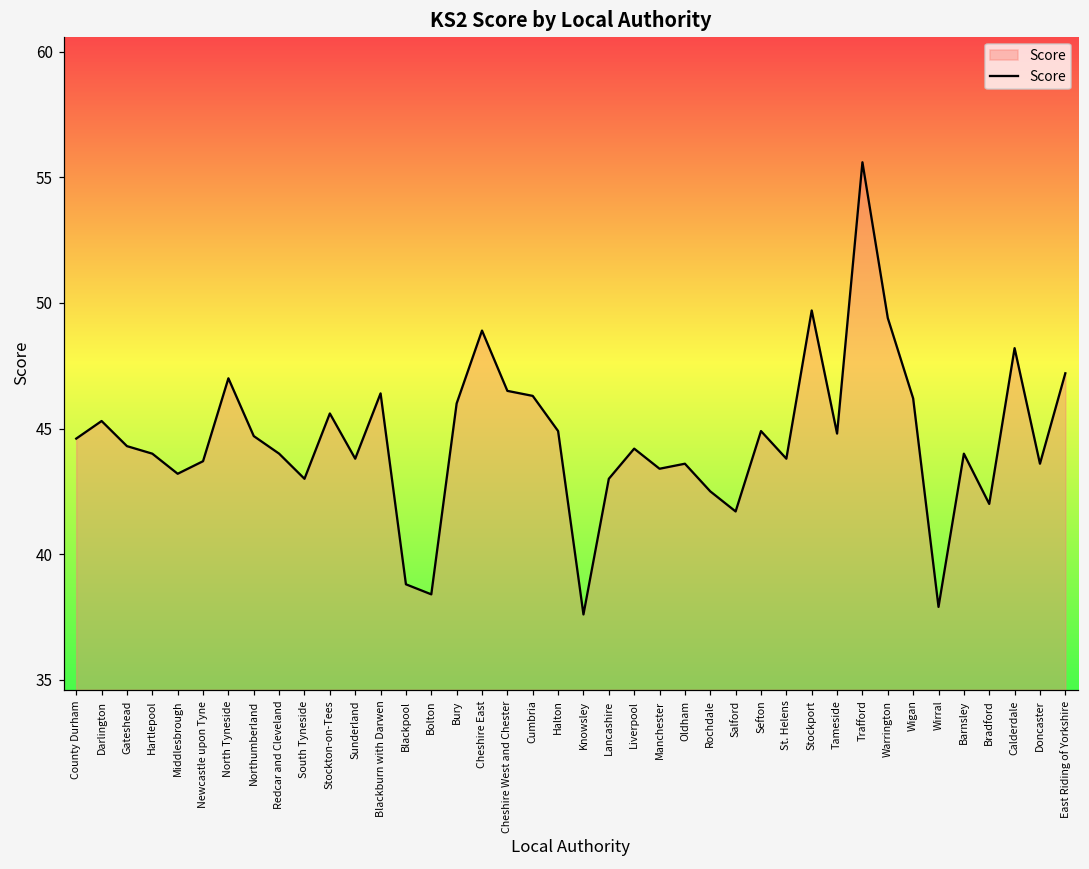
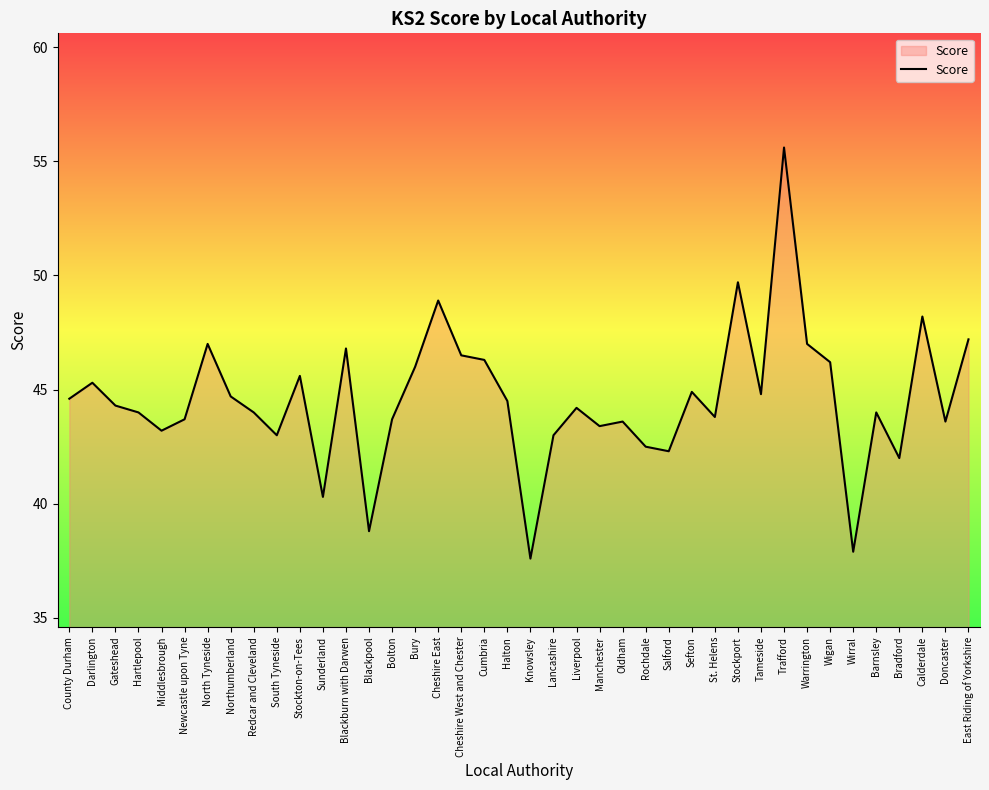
  {
    "County Durham": 44.6,
    "Darlington": 45.3,
    "Gateshead": 44.3,
    "Hartlepool": 44.0,
    "Middlesbrough": 43.2,
    "Newcastle upon Tyne": 43.7,
    "North Tyneside": 47.0,
    "Northumberland": 44.7,
    "Redcar and Cleveland": 44.0,
    "South Tyneside": 43.0,
    "Stockton-on-Tees": 45.6,
-   "Sunderland": 43.8,
-   "Blackburn with Darwen": 46.4,
+   "Sunderland": 40.3,
+   "Blackburn with Darwen": 46.8,
    "Blackpool": 38.8,
-   "Bolton": 38.4,
+   "Bolton": 43.7,
    "Bury": 46.0,
    "Cheshire East": 48.9,
    "Cheshire West and Chester": 46.5,
    "Cumbria": 46.3,
-   "Halton": 44.9,
+   "Halton": 44.5,
    "Knowsley": 37.6,
    "Lancashire": 43.0,
    "Liverpool": 44.2,
    "Manchester": 43.4,
    "Oldham": 43.6,
    "Rochdale": 42.5,
-   "Salford": 41.7,
+   "Salford": 42.3,
    "Sefton": 44.9,
    "St. Helens": 43.8,
    "Stockport": 49.7,
    "Tameside": 44.8,
    "Trafford": 55.6,
-   "Warrington": 49.4,
+   "Warrington": 47.0,
    "Wigan": 46.2,
    "Wirral": 37.9,
    "Barnsley": 44.0,
    "Bradford": 42.0,
    "Calderdale": 48.2,
    "Doncaster": 43.6,
    "East Riding of Yorkshire": 47.2
  }
